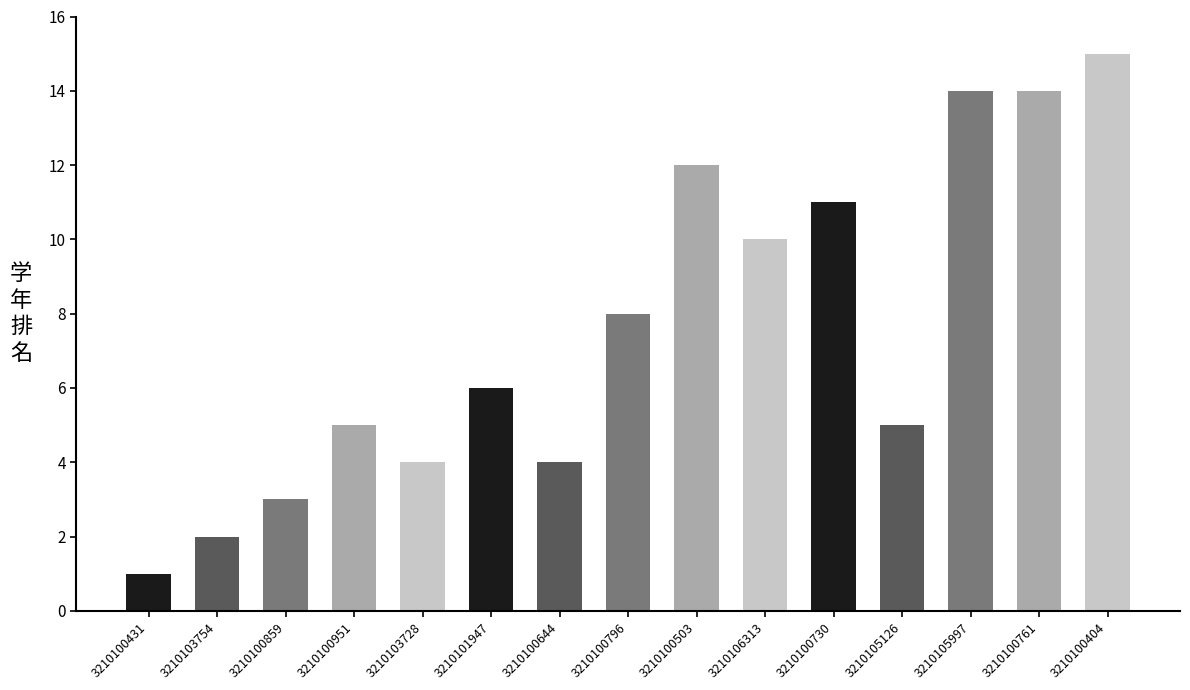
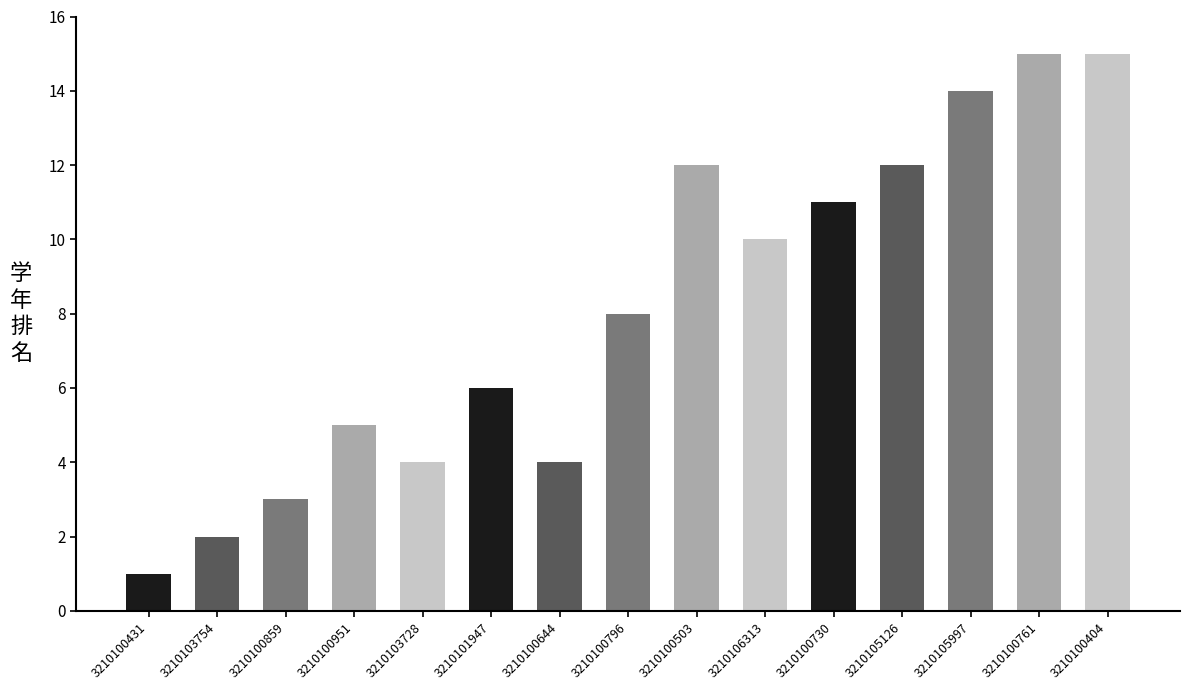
  {
    "3210100431": 1,
    "3210103754": 2,
    "3210100859": 3,
    "3210100951": 5,
    "3210103728": 4,
    "3210101947": 6,
    "3210100644": 4,
    "3210100796": 8,
    "3210100503": 12,
    "3210106313": 10,
    "3210100730": 11,
-   "3210105126": 5,
+   "3210105126": 12,
    "3210105997": 14,
-   "3210100761": 14,
+   "3210100761": 15,
    "3210100404": 15
  }
